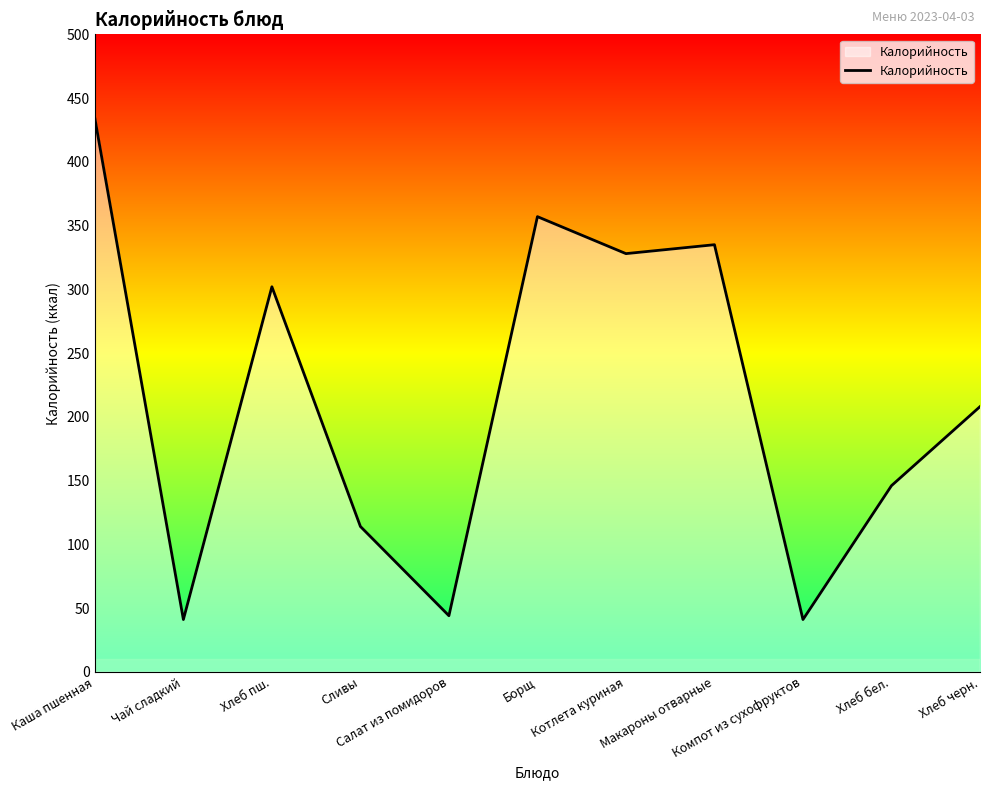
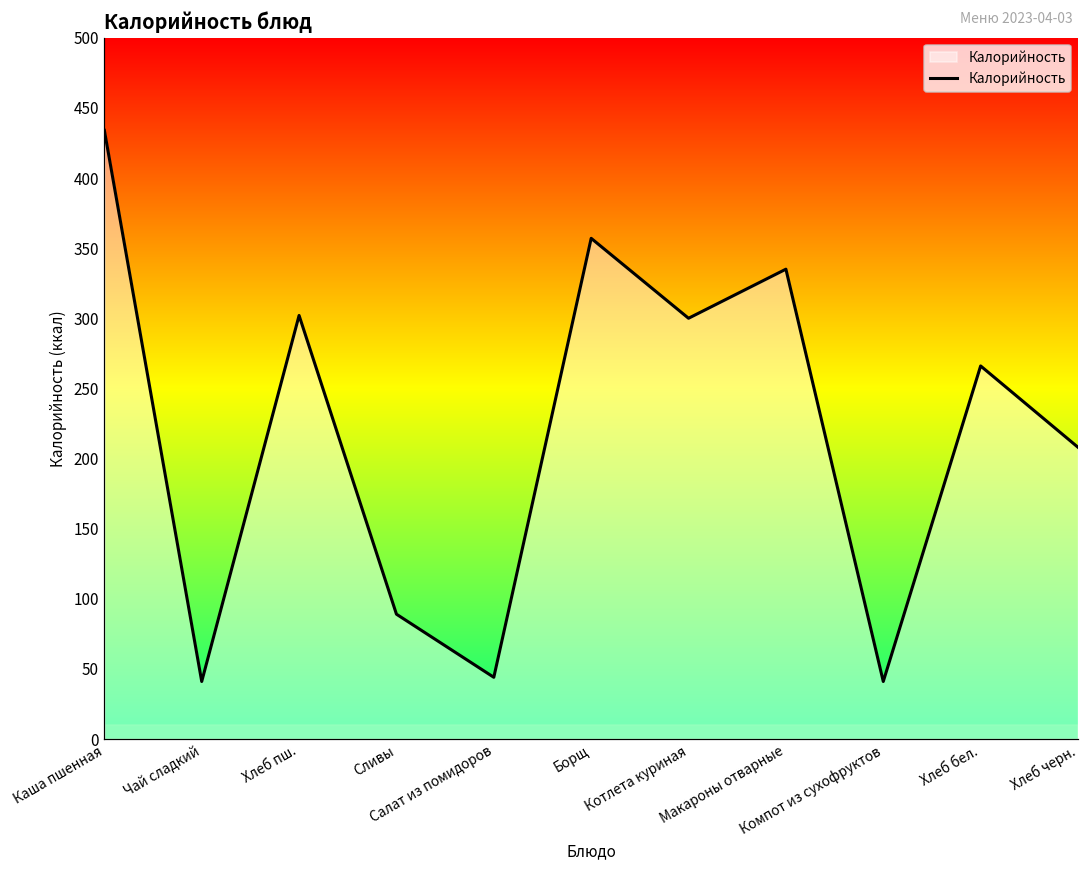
  {
    "Каша пшенная": 434,
    "Чай сладкий": 41,
    "Хлеб пш.": 302,
-   "Сливы": 114,
+   "Сливы": 89,
    "Салат из помидоров": 44,
    "Борщ": 357,
-   "Котлета куриная": 328,
+   "Котлета куриная": 300,
    "Макароны отварные": 335,
    "Компот из сухофруктов": 41,
-   "Хлеб бел.": 146,
+   "Хлеб бел.": 266,
    "Хлеб черн.": 208
  }
